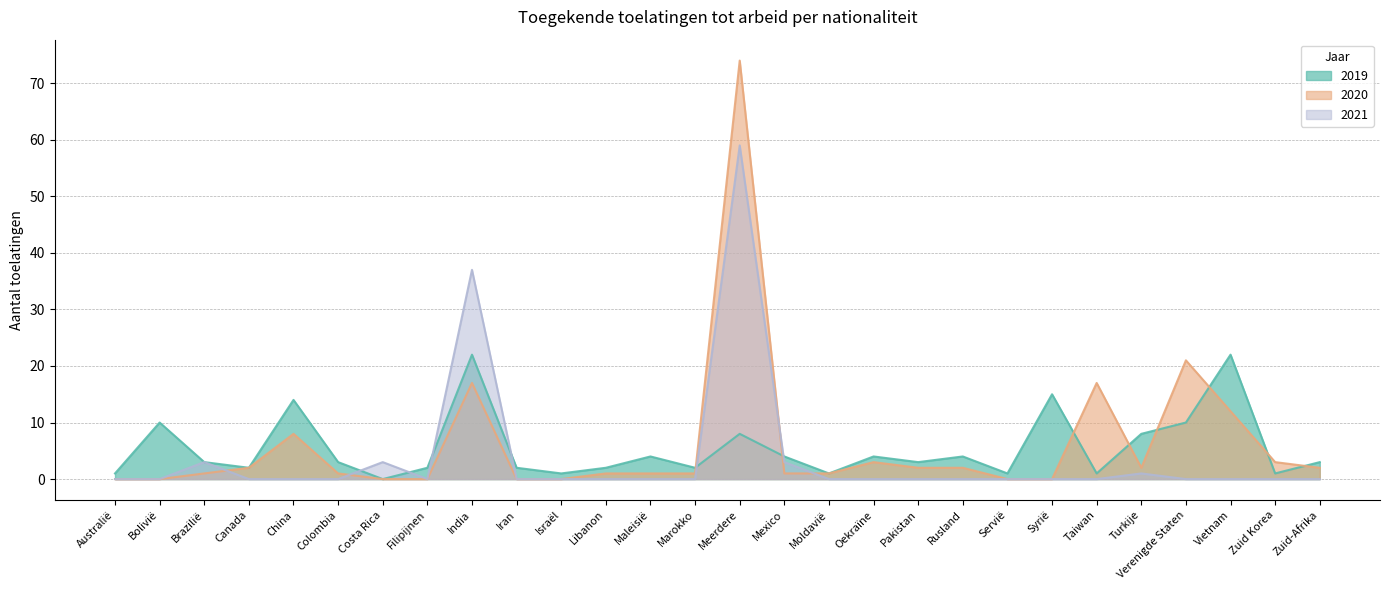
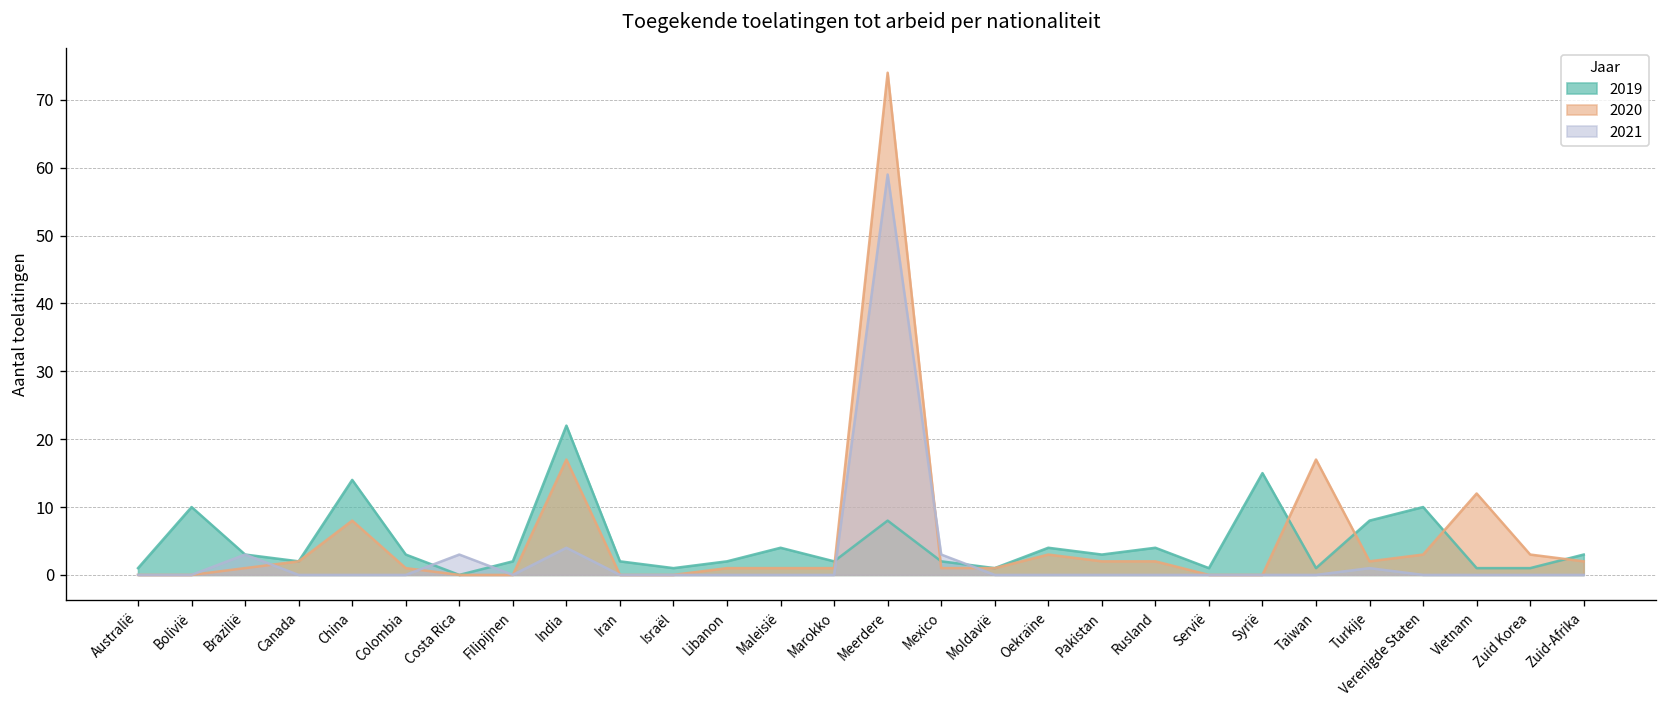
  {
    "2019": {
      "Australië": 1,
      "Bolivië": 10,
      "China": 14,
      "Colombia": 3,
      "Filipijnen": 2,
      "India": 22,
      "Iran": 2,
      "Israël": 1,
      "Libanon": 2,
      "Maleisië": 4,
      "Marokko": 2,
      "Meerdere": 8,
-     "Mexico": 4,
+     "Mexico": 2,
      "Oekraïne": 4,
      "Pakistan": 3,
      "Rusland": 4,
      "Servië": 1,
      "Syrië": 15,
      "Taiwan": 1,
      "Turkije": 8,
      "Verenigde Staten": 10,
-     "Vietnam": 22,
+     "Vietnam": 1,
      "Zuid Korea": 1,
      "Zuid-Afrika": 3
    },
    "2020": {
      "Brazilië": 1,
      "China": 8,
      "Colombia": 1,
      "India": 17,
      "Libanon": 1,
      "Maleisië": 1,
      "Marokko": 1,
      "Meerdere": 74,
      "Mexico": 1,
      "Oekraïne": 3,
      "Pakistan": 2,
      "Rusland": 2,
      "Taiwan": 17,
      "Turkije": 2,
-     "Verenigde Staten": 21,
+     "Verenigde Staten": 3,
      "Vietnam": 12,
      "Zuid Korea": 3,
      "Zuid-Afrika": 2
    },
    "2021": {
      "Canada": 0,
      "China": 0,
      "Colombia": 0,
      "Costa Rica": 3,
-     "India": 37,
+     "India": 4,
      "Libanon": 0,
      "Maleisië": 0,
      "Marokko": 0,
      "Meerdere": 59,
      "Mexico": 3,
      "Moldavië": 0,
      "Oekraïne": 0,
      "Pakistan": 0,
      "Rusland": 0,
      "Taiwan": 0,
      "Turkije": 1,
      "Verenigde Staten": 0,
      "Vietnam": 0,
      "Zuid Korea": 0,
      "Zuid-Afrika": 0
    }
  }
